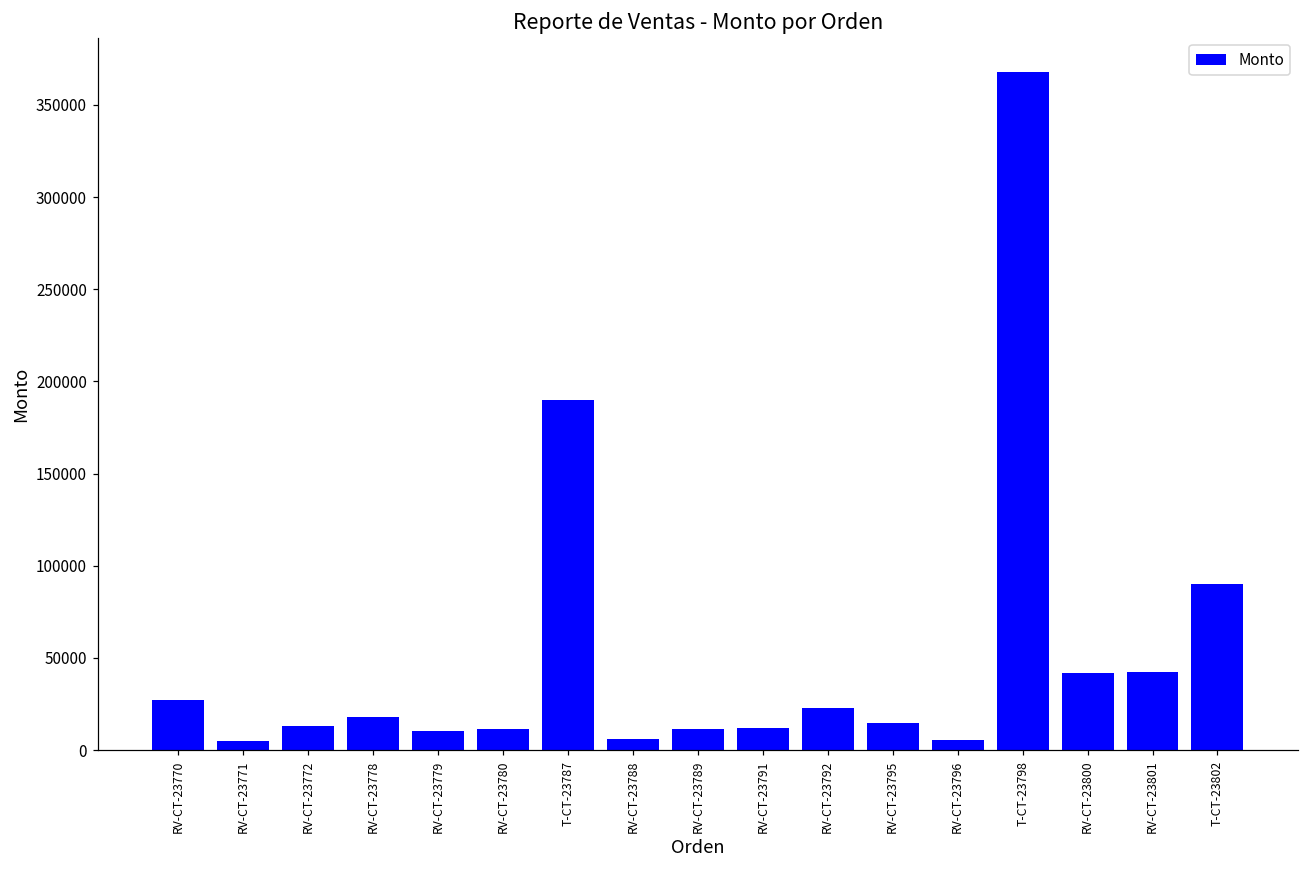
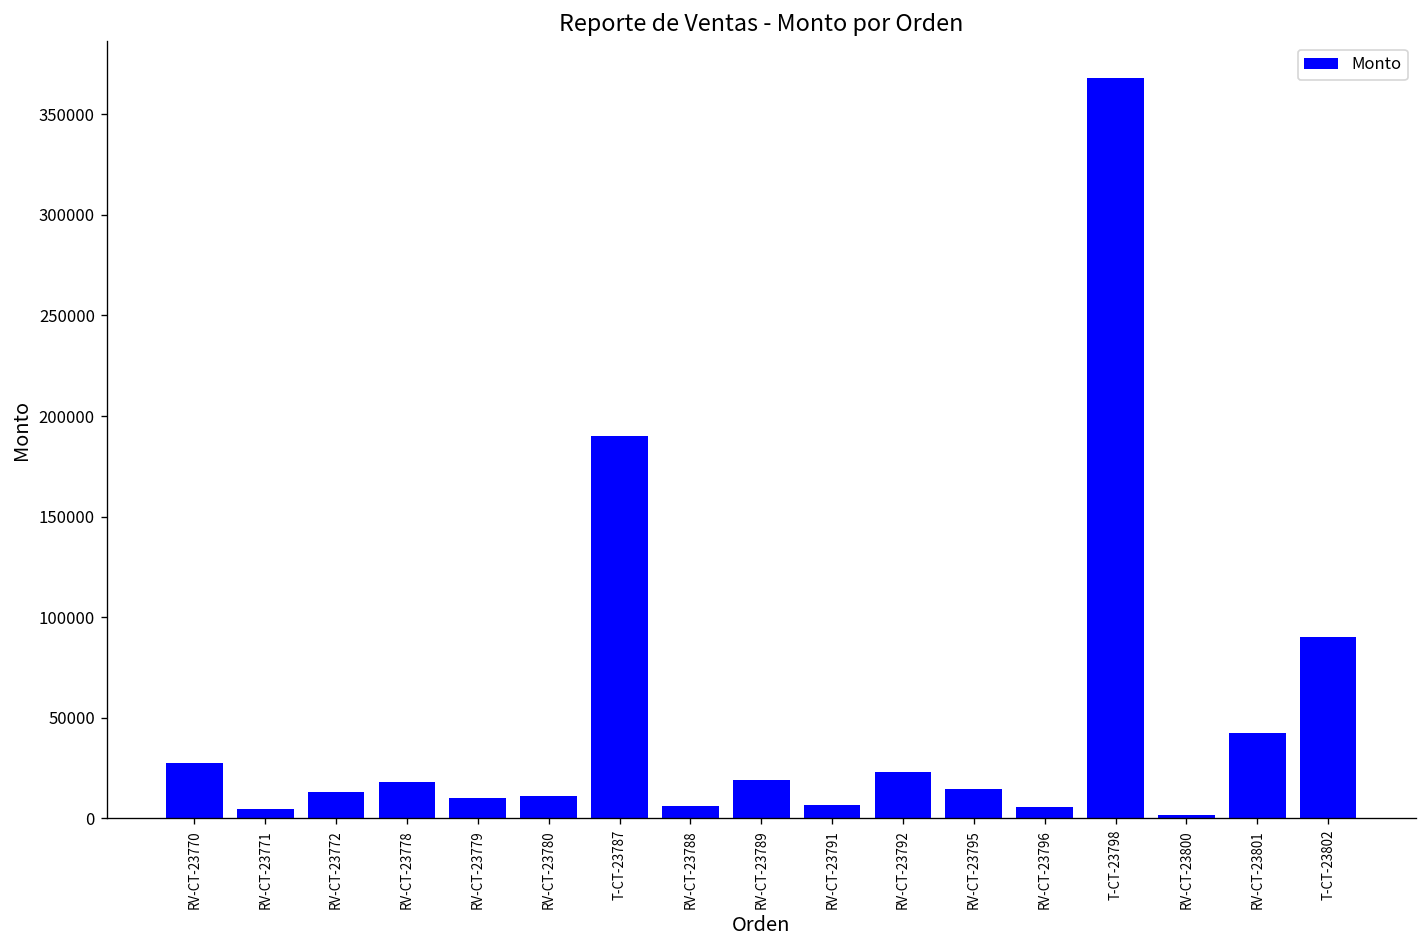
  {
    "RV-CT-23770": 27000,
    "RV-CT-23771": 5000,
    "RV-CT-23772": 13000,
    "RV-CT-23778": 18000,
    "RV-CT-23779": 10000,
    "RV-CT-23780": 11000,
    "T-CT-23787": 190000,
    "RV-CT-23788": 6000,
-   "RV-CT-23789": 11000,
-   "RV-CT-23791": 12000,
+   "RV-CT-23789": 19000,
+   "RV-CT-23791": 7000,
    "RV-CT-23792": 23000,
    "RV-CT-23795": 14000,
    "RV-CT-23796": 6000,
    "T-CT-23798": 368000,
-   "RV-CT-23800": 42000,
+   "RV-CT-23800": 2000,
    "RV-CT-23801": 42000,
    "T-CT-23802": 90000
  }
